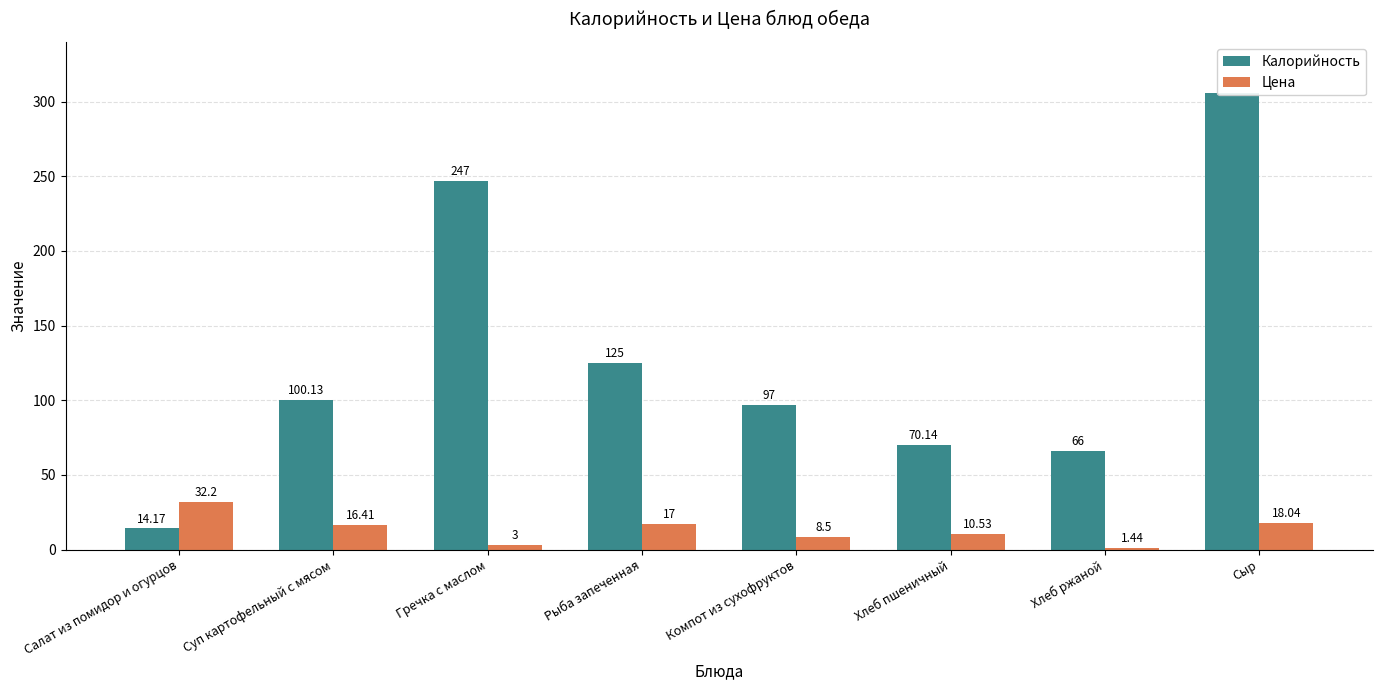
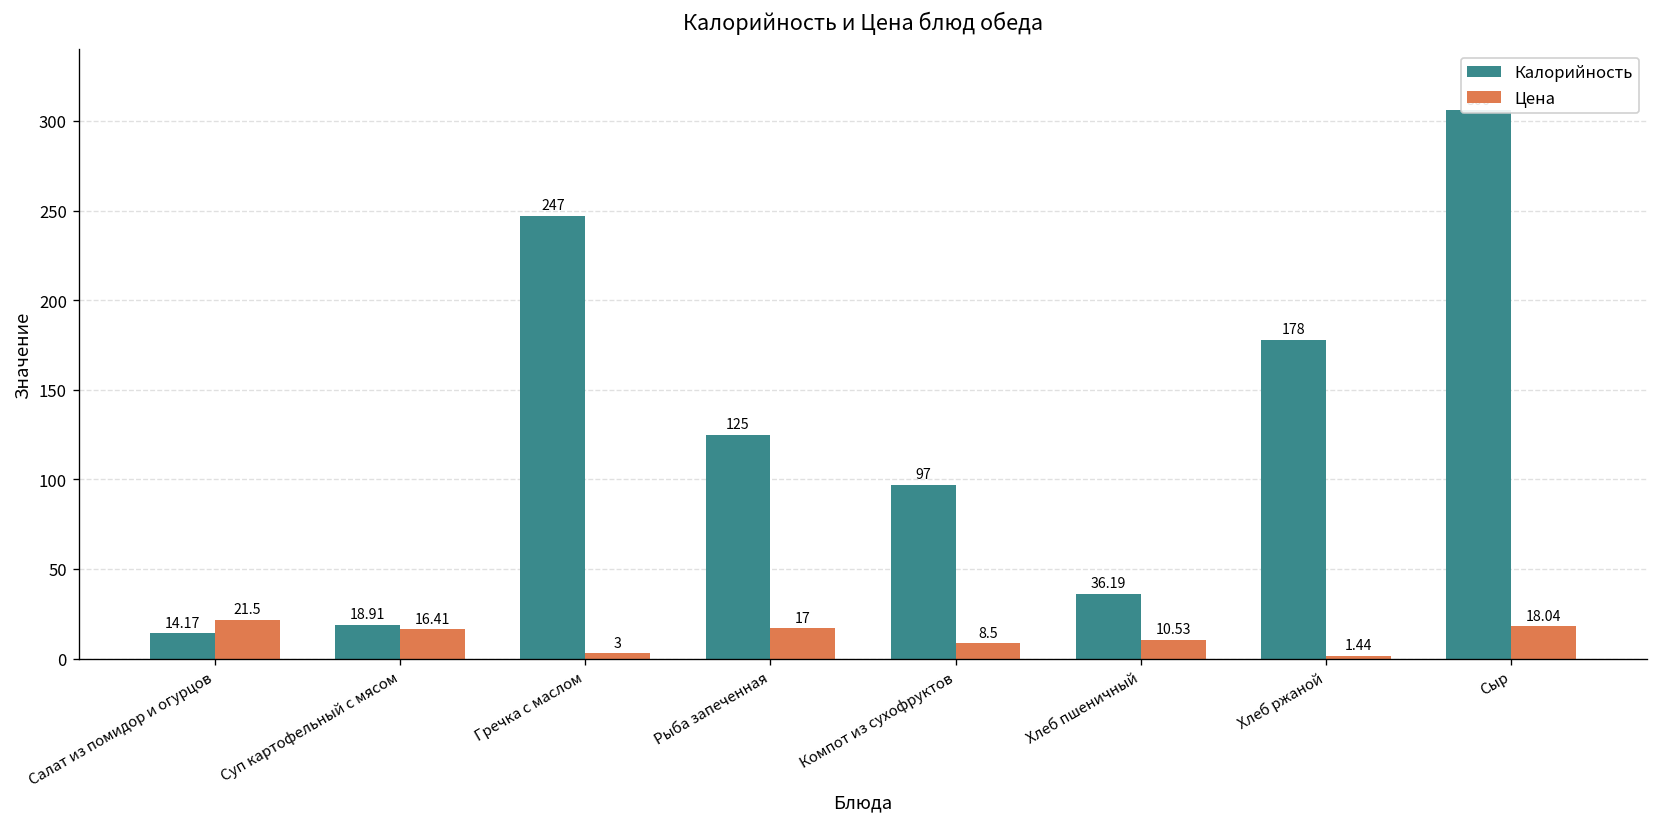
  {
    "Калорийность": {
      "Салат из помидор и огурцов": 14.17,
-     "Суп картофельный с мясом": 100.13,
+     "Суп картофельный с мясом": 18.91,
      "Гречка с маслом": 247,
      "Рыба запеченная": 125,
      "Компот из сухофруктов": 97,
-     "Хлеб пшеничный": 70.14,
-     "Хлеб ржаной": 66
+     "Хлеб пшеничный": 36.19,
+     "Хлеб ржаной": 178
    },
    "Цена": {
-     "Салат из помидор и огурцов": 32.2,
+     "Салат из помидор и огурцов": 21.5,
      "Суп картофельный с мясом": 16.41,
      "Гречка с маслом": 3,
      "Рыба запеченная": 17,
      "Компот из сухофруктов": 8.5,
      "Хлеб пшеничный": 10.53,
      "Хлеб ржаной": 1.44,
      "Сыр": 18.04
    }
  }
